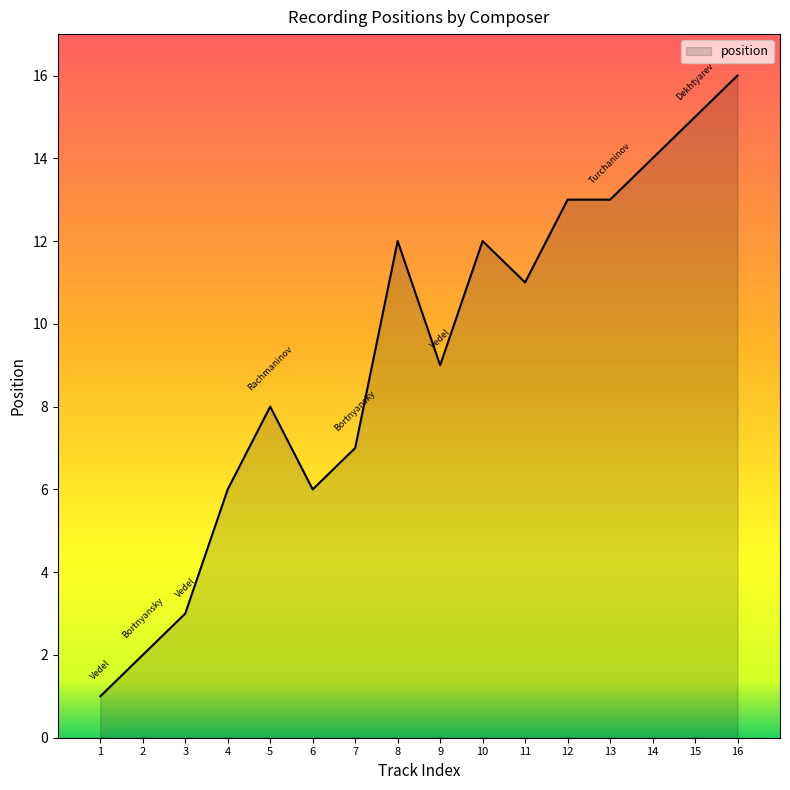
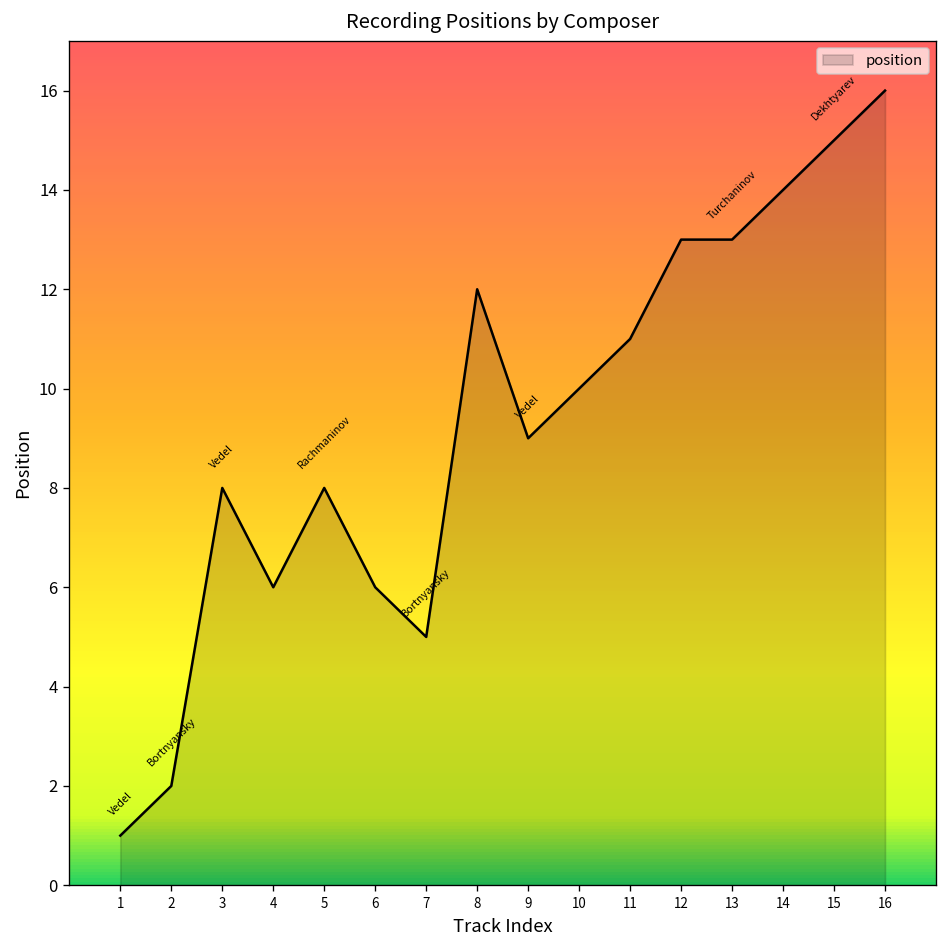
  {
    "1": 1,
    "2": 2,
-   "3": 3,
+   "3": 8,
    "4": 6,
    "5": 8,
    "6": 6,
-   "7": 7,
+   "7": 5,
    "8": 12,
    "9": 9,
-   "10": 12,
+   "10": 10,
    "11": 11,
    "12": 13,
    "13": 13,
    "14": 14,
    "15": 15,
    "16": 16
  }
